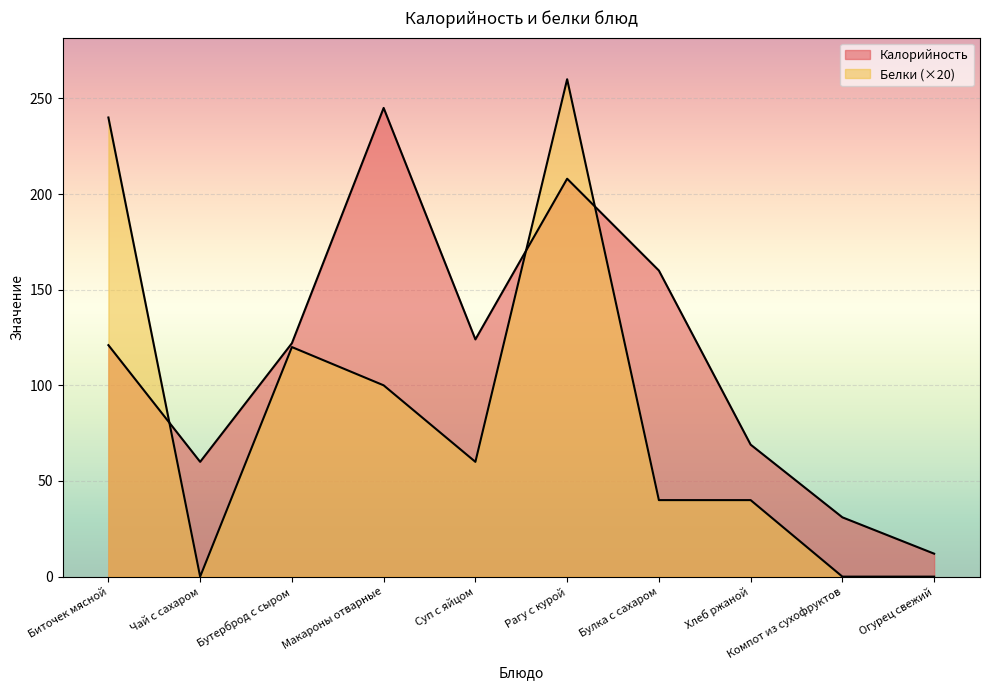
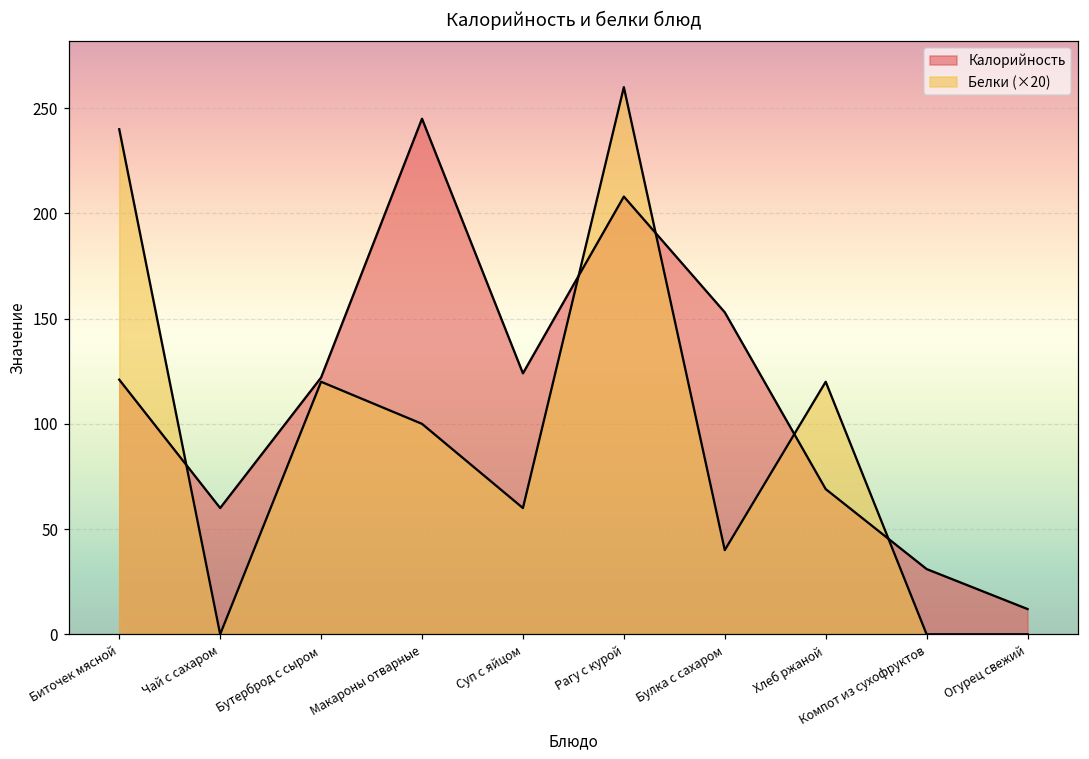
  {
    "Калорийность": {
      "Биточек мясной": 121,
      "Чай с сахаром": 60,
      "Бутерброд с сыром": 122,
      "Макароны отварные": 245,
      "Суп с яйцом": 124,
      "Рагу с курой": 208,
-     "Булка с сахаром": 160,
+     "Булка с сахаром": 153,
      "Хлеб ржаной": 69,
      "Компот из сухофруктов": 31,
      "Огурец свежий": 12
    },
    "Белки (×20)": {
      "Биточек мясной": 240,
      "Чай с сахаром": 0,
      "Бутерброд с сыром": 120,
      "Макароны отварные": 100,
      "Суп с яйцом": 60,
      "Рагу с курой": 260,
      "Булка с сахаром": 40,
-     "Хлеб ржаной": 40,
+     "Хлеб ржаной": 120,
      "Компот из сухофруктов": 0,
      "Огурец свежий": 0
    }
  }
